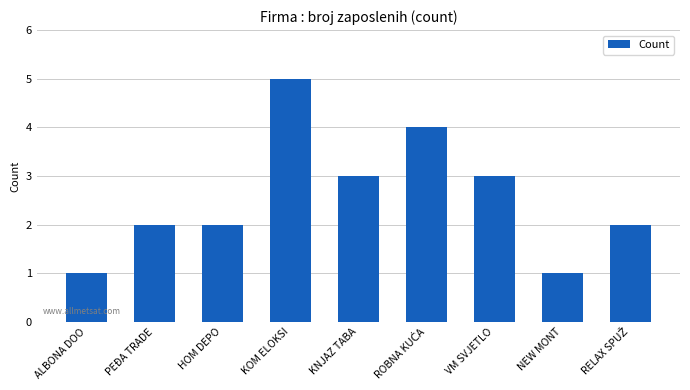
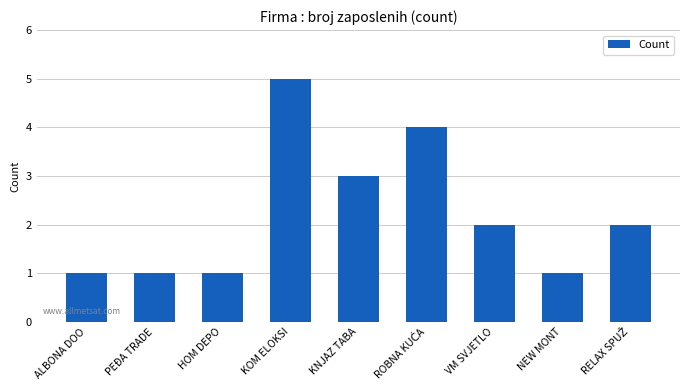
  {
    "ALBONA DOO": 1,
-   "PEĐA TRADE": 2,
-   "HOM DEPO": 2,
+   "PEĐA TRADE": 1,
+   "HOM DEPO": 1,
    "KOM ELOKSI": 5,
    "KNJAZ TABA": 3,
    "ROBNA KUĆA": 4,
-   "VM SVJETLO": 3,
+   "VM SVJETLO": 2,
    "NEW MONT": 1,
    "RELAX SPUŽ": 2
  }
